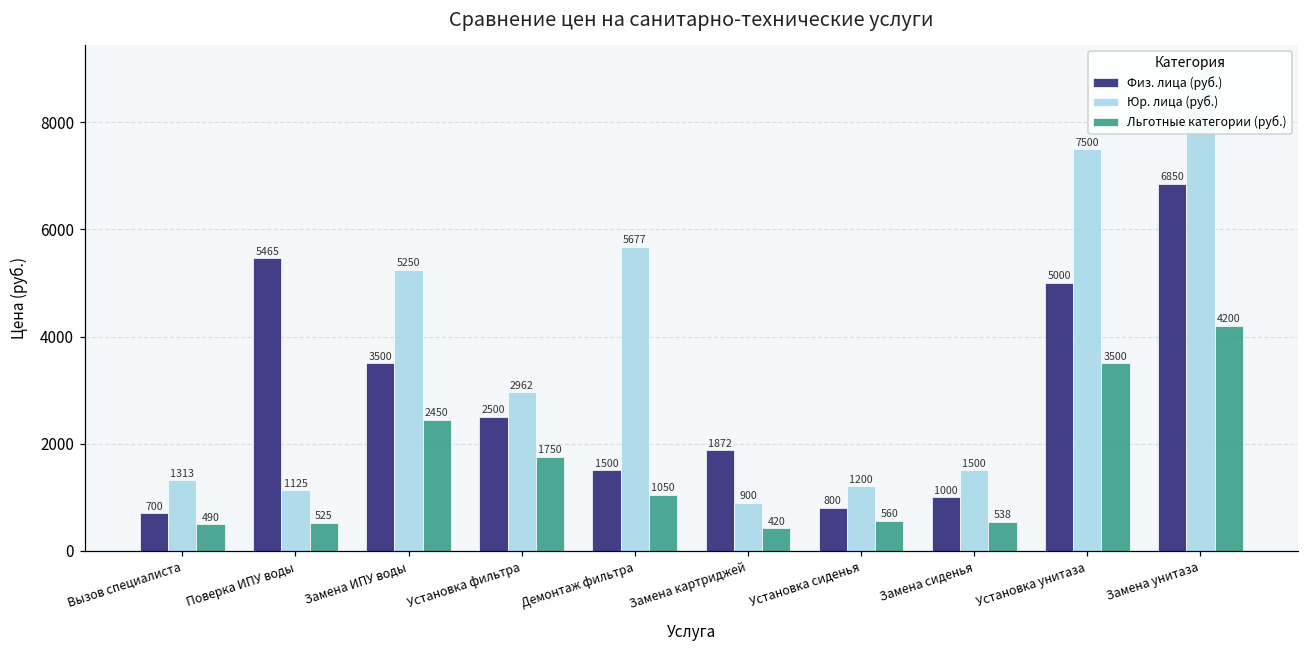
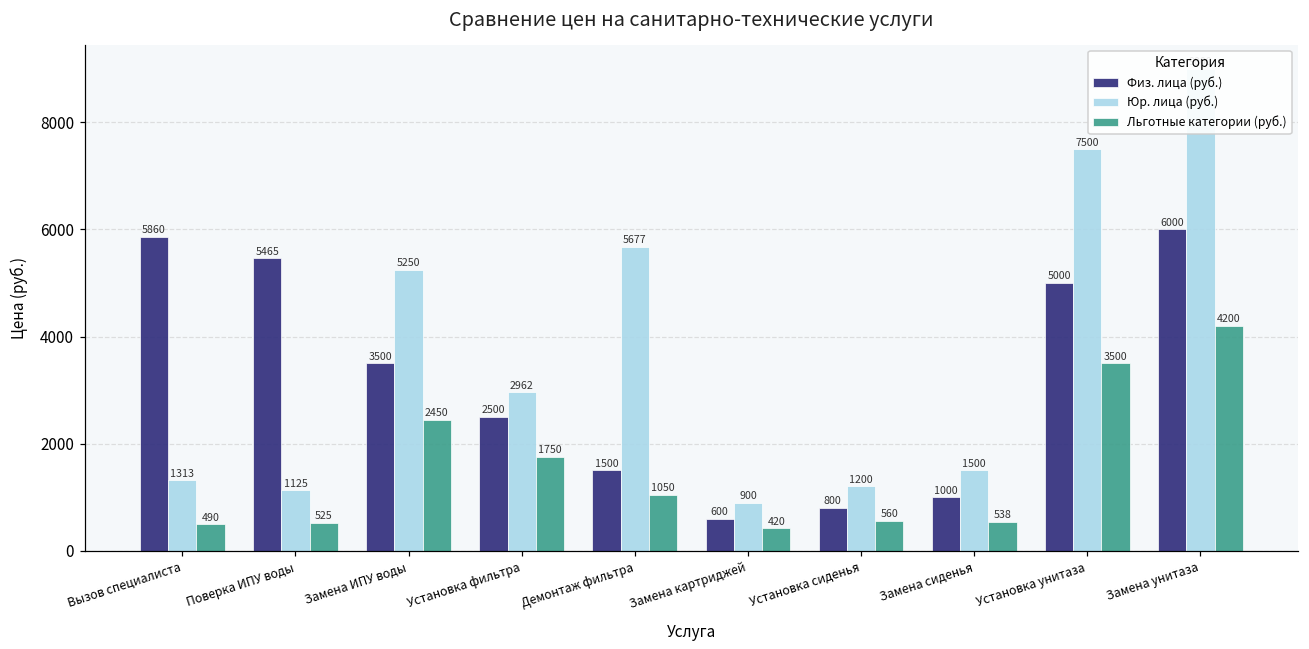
  {
    "Физ. лица (руб.)": {
-     "Вызов специалиста": 700,
+     "Вызов специалиста": 5860,
      "Поверка ИПУ воды": 5465,
      "Замена ИПУ воды": 3500,
      "Установка фильтра": 2500,
      "Демонтаж фильтра": 1500,
-     "Замена картриджей": 1872,
+     "Замена картриджей": 600,
      "Установка сиденья": 800,
      "Замена сиденья": 1000,
      "Установка унитаза": 5000,
-     "Замена унитаза": 6850
+     "Замена унитаза": 6000
    },
    "Юр. лица (руб.)": {
      "Вызов специалиста": 1313,
      "Поверка ИПУ воды": 1125,
      "Замена ИПУ воды": 5250,
      "Установка фильтра": 2962,
      "Демонтаж фильтра": 5677,
      "Замена картриджей": 900,
      "Установка сиденья": 1200,
      "Замена сиденья": 1500,
      "Установка унитаза": 7500
    },
    "Льготные категории (руб.)": {
      "Вызов специалиста": 490,
      "Поверка ИПУ воды": 525,
      "Замена ИПУ воды": 2450,
      "Установка фильтра": 1750,
      "Демонтаж фильтра": 1050,
      "Замена картриджей": 420,
      "Установка сиденья": 560,
      "Замена сиденья": 538,
      "Установка унитаза": 3500,
      "Замена унитаза": 4200
    }
  }
